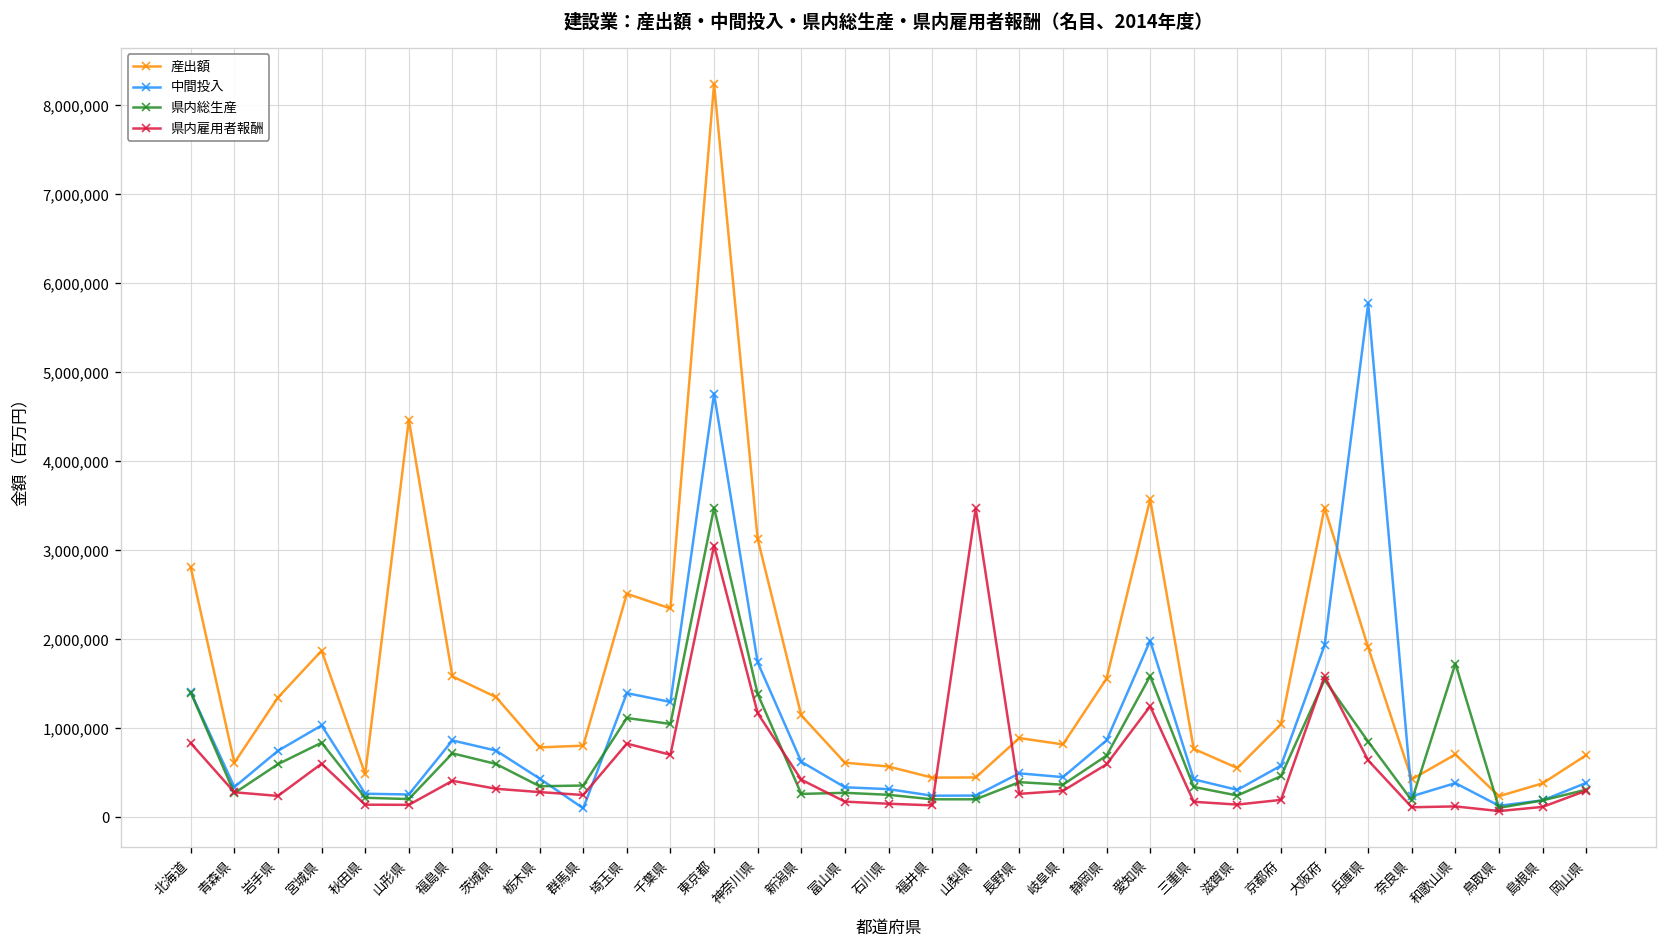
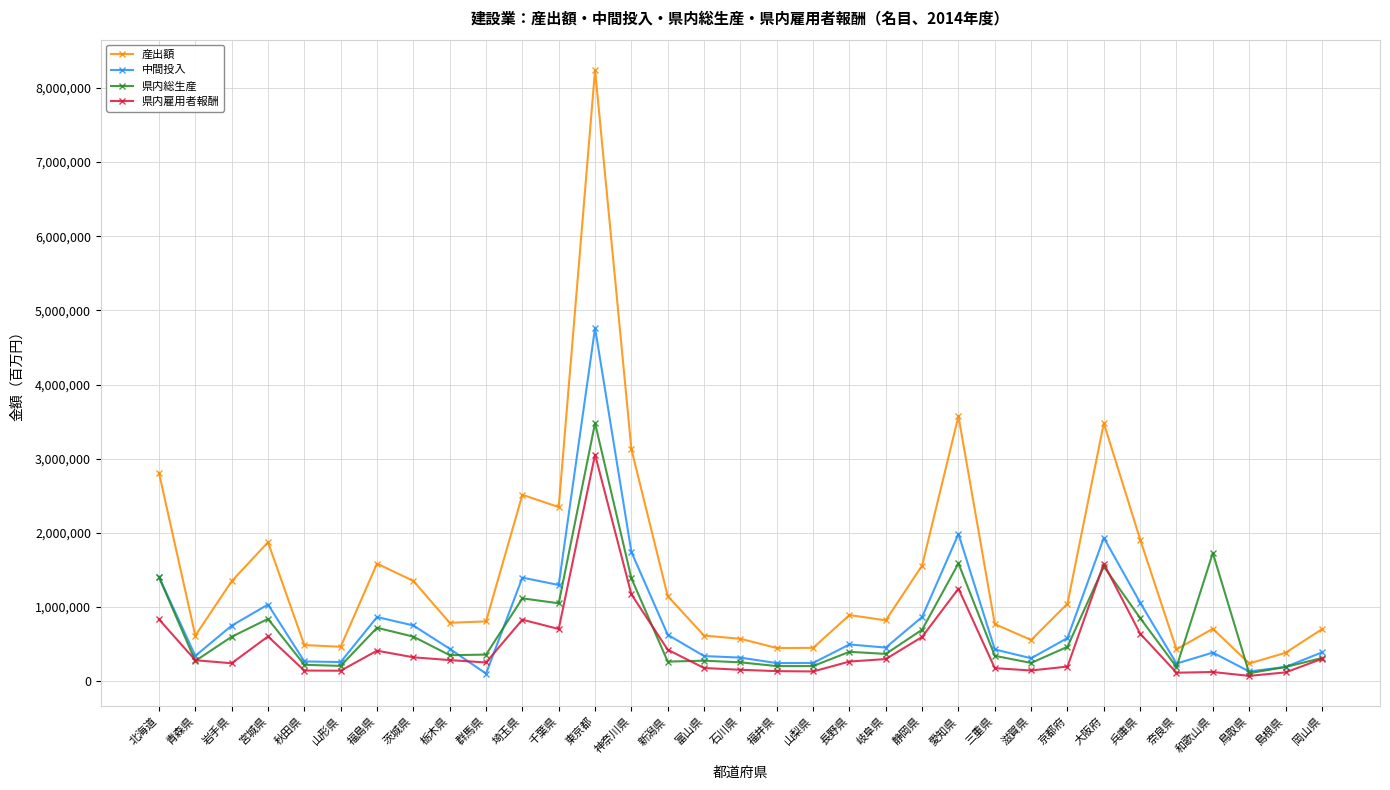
  {
    "産出額": {
      "北海道": "2,800,000",
      "青森県": "600,000",
      "岩手県": "1,300,000",
      "宮城県": "1,900,000",
      "秋田県": "500,000",
-     "山形県": "4,500,000",
+     "山形県": "500,000",
      "福島県": "1,600,000",
      "茨城県": "1,400,000",
      "栃木県": "800,000",
      "群馬県": "800,000",
      "埼玉県": "2,500,000",
      "千葉県": "2,300,000",
      "東京都": "8,200,000",
      "神奈川県": "3,100,000",
      "新潟県": "1,100,000",
      "富山県": "600,000",
      "石川県": "600,000",
      "福井県": "400,000",
      "山梨県": "400,000",
      "長野県": "900,000",
      "岐阜県": "800,000",
      "静岡県": "1,600,000",
      "愛知県": "3,600,000",
      "三重県": "800,000",
      "滋賀県": "600,000",
      "京都府": "1,000,000",
      "大阪府": "3,500,000",
      "兵庫県": "1,900,000",
      "奈良県": "400,000",
      "和歌山県": "700,000",
      "鳥取県": "200,000",
      "島根県": "400,000",
      "岡山県": "700,000"
    },
    "中間投入": {
      "青森県": "300,000",
      "岩手県": "700,000",
      "宮城県": "1,000,000",
      "秋田県": "300,000",
      "山形県": "300,000",
      "福島県": "900,000",
      "茨城県": "800,000",
      "栃木県": "400,000",
      "群馬県": "100,000",
      "埼玉県": "1,400,000",
      "千葉県": "1,300,000",
      "東京都": "4,800,000",
      "神奈川県": "1,700,000",
      "新潟県": "600,000",
      "富山県": "300,000",
      "石川県": "300,000",
      "福井県": "200,000",
      "山梨県": "200,000",
      "長野県": "500,000",
      "岐阜県": "500,000",
      "静岡県": "900,000",
      "愛知県": "2,000,000",
      "三重県": "400,000",
      "滋賀県": "300,000",
      "京都府": "600,000",
      "大阪府": "1,900,000",
-     "兵庫県": "5,800,000",
+     "兵庫県": "1,100,000",
      "奈良県": "200,000",
      "和歌山県": "400,000",
      "岡山県": "400,000"
    },
    "県内総生産": {
      "岩手県": "600,000",
      "宮城県": "800,000",
      "秋田県": "200,000",
      "山形県": "200,000",
      "福島県": "700,000",
      "茨城県": "600,000",
      "栃木県": "400,000",
      "群馬県": "400,000",
      "埼玉県": "1,100,000",
      "千葉県": "1,100,000",
      "東京都": "3,500,000",
      "神奈川県": "1,400,000",
      "新潟県": "300,000",
      "富山県": "300,000",
      "石川県": "300,000",
      "福井県": "200,000",
      "山梨県": "200,000",
      "長野県": "400,000",
      "岐阜県": "400,000",
      "静岡県": "700,000",
      "愛知県": "1,600,000",
      "三重県": "300,000",
      "滋賀県": "200,000",
      "京都府": "500,000",
      "大阪府": "1,500,000",
      "兵庫県": "900,000",
      "奈良県": "200,000",
      "和歌山県": "1,700,000"
    },
    "県内雇用者報酬": {
      "北海道": "800,000",
      "岩手県": "200,000",
      "宮城県": "600,000",
      "秋田県": "100,000",
      "山形県": "100,000",
      "福島県": "400,000",
      "茨城県": "300,000",
      "栃木県": "300,000",
      "群馬県": "300,000",
      "埼玉県": "800,000",
      "千葉県": "700,000",
      "東京都": "3,100,000",
      "神奈川県": "1,200,000",
      "新潟県": "400,000",
      "富山県": "200,000",
      "石川県": "200,000",
      "福井県": "100,000",
-     "山梨県": "3,500,000",
+     "山梨県": "100,000",
      "長野県": "300,000",
      "岐阜県": "300,000",
      "静岡県": "600,000",
      "愛知県": "1,200,000",
      "三重県": "200,000",
      "滋賀県": "100,000",
      "京都府": "200,000",
      "大阪府": "1,600,000",
      "兵庫県": "600,000",
      "奈良県": "100,000",
      "和歌山県": "100,000",
      "鳥取県": "100,000",
      "島根県": "100,000"
    }
  }
